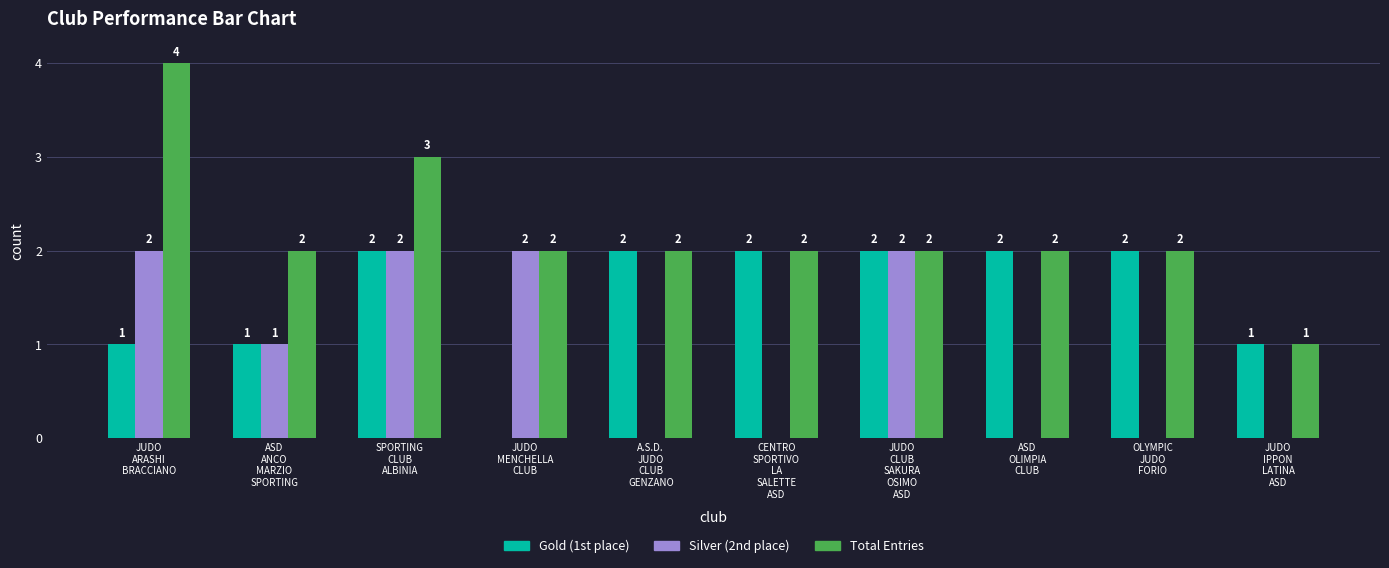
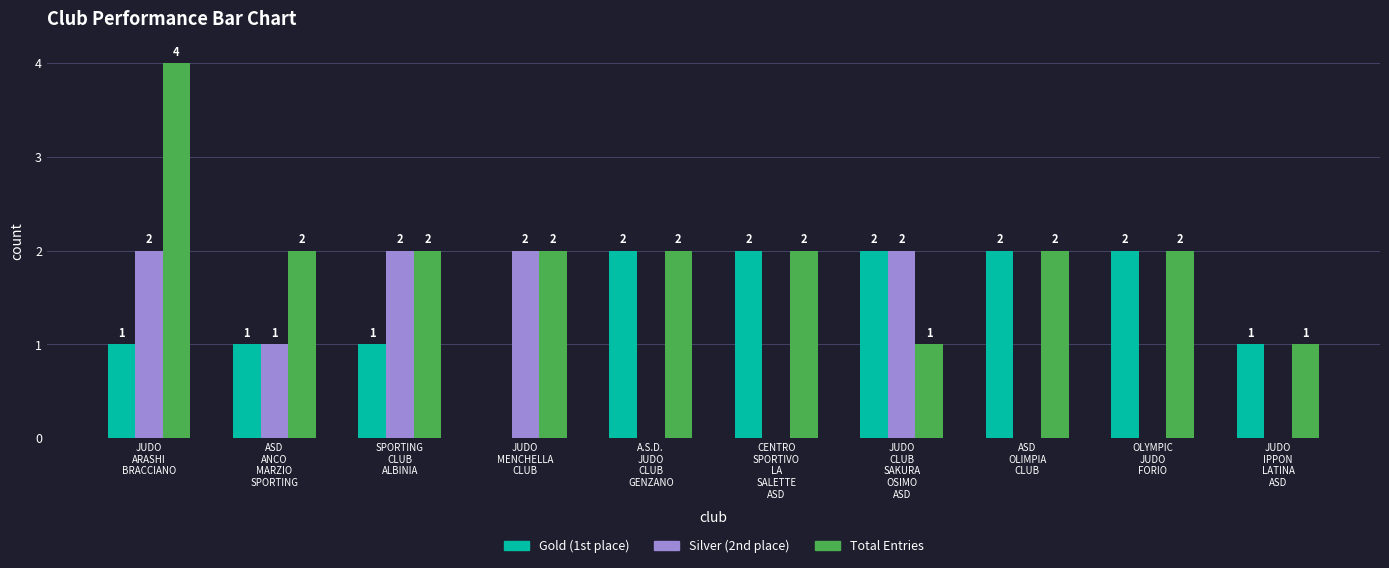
  {
    "Gold (1st place)": {
      "JUDO ARASHI BRACCIANO": 1,
      "ASD ANCO MARZIO SPORTING": 1,
-     "SPORTING CLUB ALBINIA": 2,
+     "SPORTING CLUB ALBINIA": 1,
      "A.S.D. JUDO CLUB GENZANO": 2,
      "CENTRO SPORTIVO LA SALETTE ASD": 2,
      "JUDO CLUB SAKURA OSIMO ASD": 2,
      "ASD OLIMPIA CLUB": 2,
      "OLYMPIC JUDO FORIO": 2,
      "JUDO IPPON LATINA ASD": 1
    },
    "Silver (2nd place)": {
      "JUDO ARASHI BRACCIANO": 2,
      "ASD ANCO MARZIO SPORTING": 1,
      "SPORTING CLUB ALBINIA": 2,
      "JUDO MENCHELLA CLUB": 2,
      "JUDO CLUB SAKURA OSIMO ASD": 2
    },
    "Total Entries": {
      "JUDO ARASHI BRACCIANO": 4,
      "ASD ANCO MARZIO SPORTING": 2,
-     "SPORTING CLUB ALBINIA": 3,
+     "SPORTING CLUB ALBINIA": 2,
      "JUDO MENCHELLA CLUB": 2,
      "A.S.D. JUDO CLUB GENZANO": 2,
      "CENTRO SPORTIVO LA SALETTE ASD": 2,
-     "JUDO CLUB SAKURA OSIMO ASD": 2,
+     "JUDO CLUB SAKURA OSIMO ASD": 1,
      "ASD OLIMPIA CLUB": 2,
      "OLYMPIC JUDO FORIO": 2,
      "JUDO IPPON LATINA ASD": 1
    }
  }
